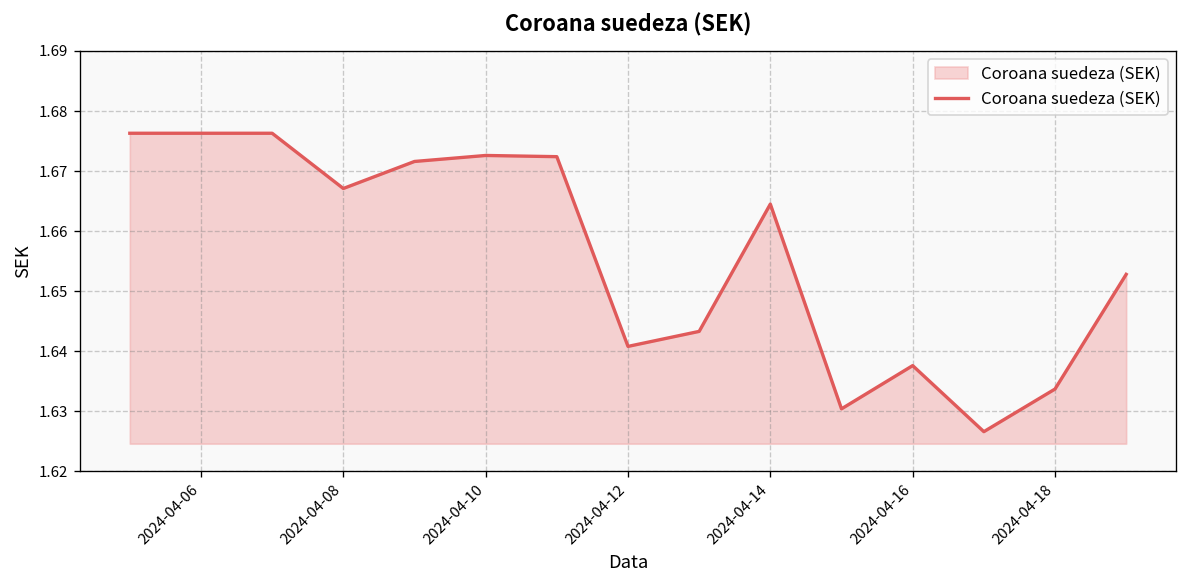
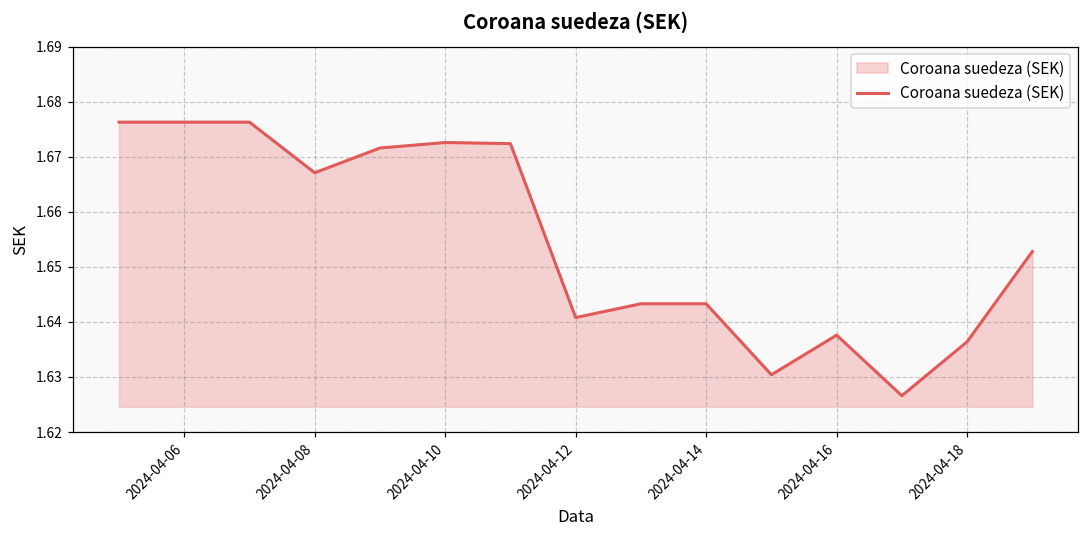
  {
    "2024-04-06": 1.676,
    "2024-04-08": 1.667,
    "2024-04-10": 1.673,
    "2024-04-12": 1.641,
-   "2024-04-14": 1.665,
+   "2024-04-14": 1.643,
    "2024-04-16": 1.638,
-   "2024-04-18": 1.634
+   "2024-04-18": 1.636
  }
